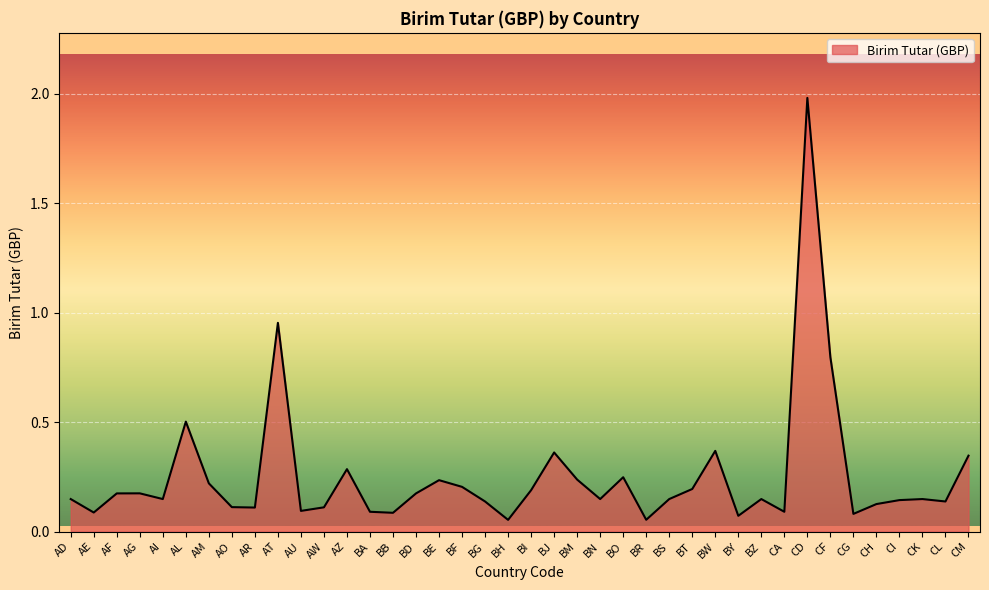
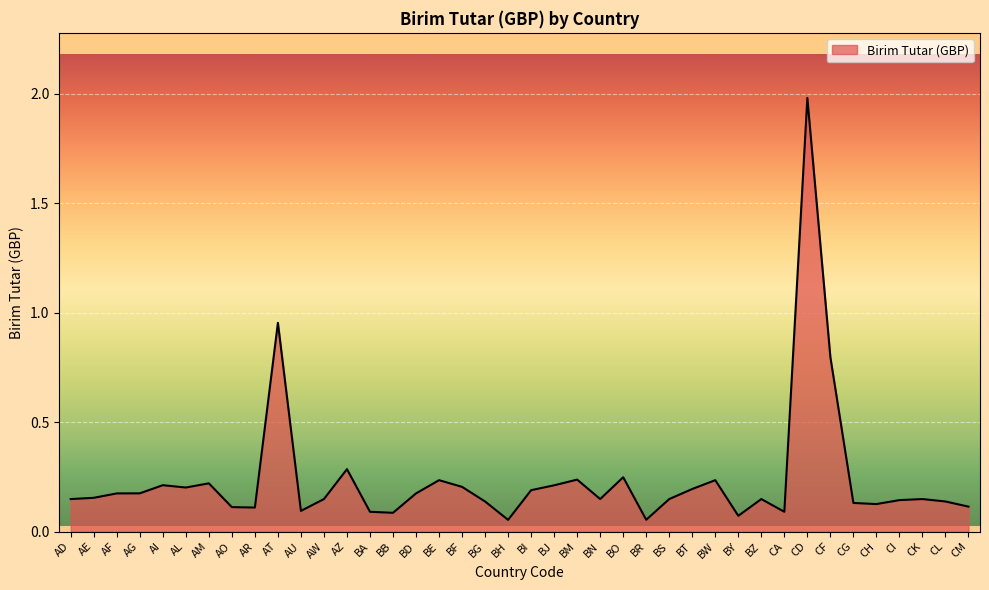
  {
    "AD": 0.15,
-   "AE": 0.09,
+   "AE": 0.15,
    "AF": 0.17,
    "AG": 0.17,
-   "AI": 0.15,
-   "AL": 0.50,
+   "AI": 0.21,
+   "AL": 0.20,
    "AM": 0.22,
    "AO": 0.11,
    "AR": 0.11,
    "AT": 0.95,
    "AU": 0.09,
-   "AW": 0.11,
+   "AW": 0.15,
    "AZ": 0.29,
    "BA": 0.09,
    "BB": 0.09,
    "BD": 0.17,
    "BE": 0.24,
    "BF": 0.20,
    "BG": 0.14,
    "BH": 0.05,
    "BI": 0.19,
-   "BJ": 0.36,
+   "BJ": 0.21,
    "BM": 0.24,
    "BN": 0.15,
    "BO": 0.25,
    "BR": 0.05,
    "BS": 0.15,
    "BT": 0.19,
-   "BW": 0.37,
+   "BW": 0.24,
    "BY": 0.07,
    "BZ": 0.15,
    "CA": 0.09,
    "CD": 1.98,
    "CF": 0.80,
-   "CG": 0.08,
+   "CG": 0.13,
    "CH": 0.13,
    "CI": 0.14,
    "CK": 0.15,
    "CL": 0.14,
-   "CM": 0.35
+   "CM": 0.11
  }
